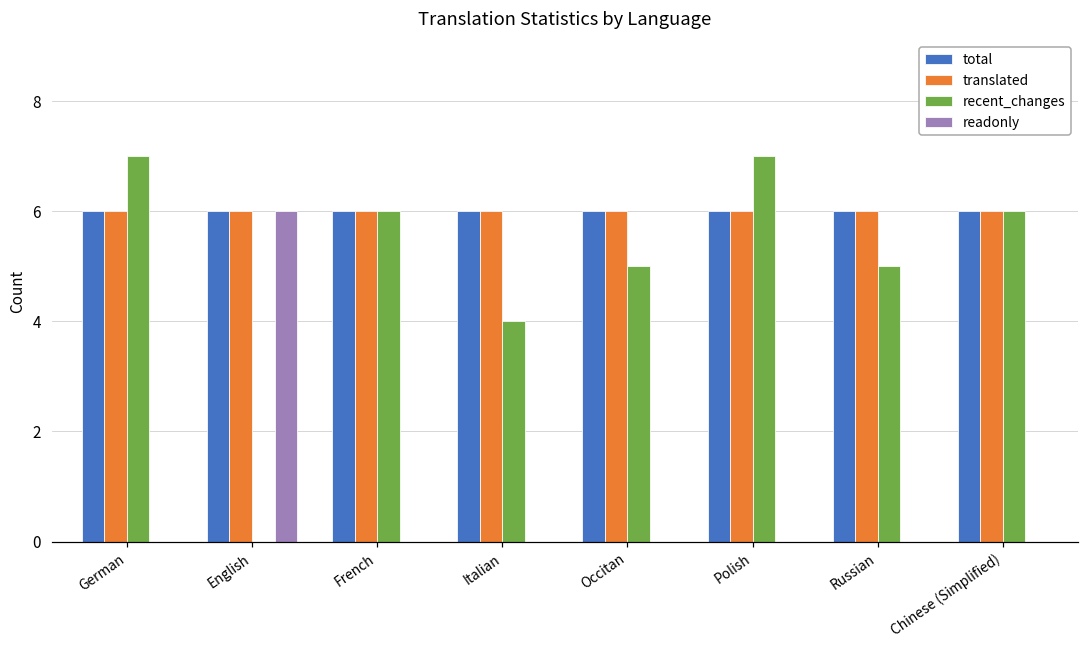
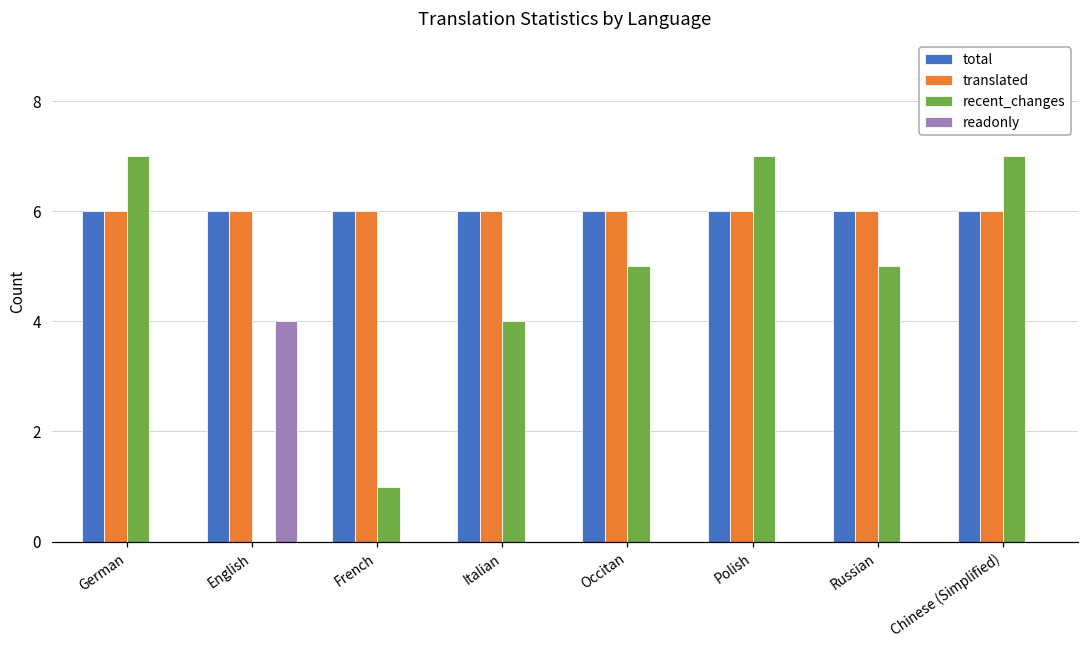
  {
    "total": {
      "German": 6,
      "English": 6,
      "French": 6,
      "Italian": 6,
      "Occitan": 6,
      "Polish": 6,
      "Russian": 6,
      "Chinese (Simplified)": 6
    },
    "translated": {
      "German": 6,
      "English": 6,
      "French": 6,
      "Italian": 6,
      "Occitan": 6,
      "Polish": 6,
      "Russian": 6,
      "Chinese (Simplified)": 6
    },
    "recent_changes": {
      "German": 7,
      "English": 0,
-     "French": 6,
+     "French": 1,
      "Italian": 4,
      "Occitan": 5,
      "Polish": 7,
      "Russian": 5,
-     "Chinese (Simplified)": 6
+     "Chinese (Simplified)": 7
    },
    "readonly": {
      "German": 0,
-     "English": 6,
+     "English": 4,
      "French": 0,
      "Italian": 0,
      "Occitan": 0,
      "Polish": 0,
      "Russian": 0,
      "Chinese (Simplified)": 0
    }
  }
